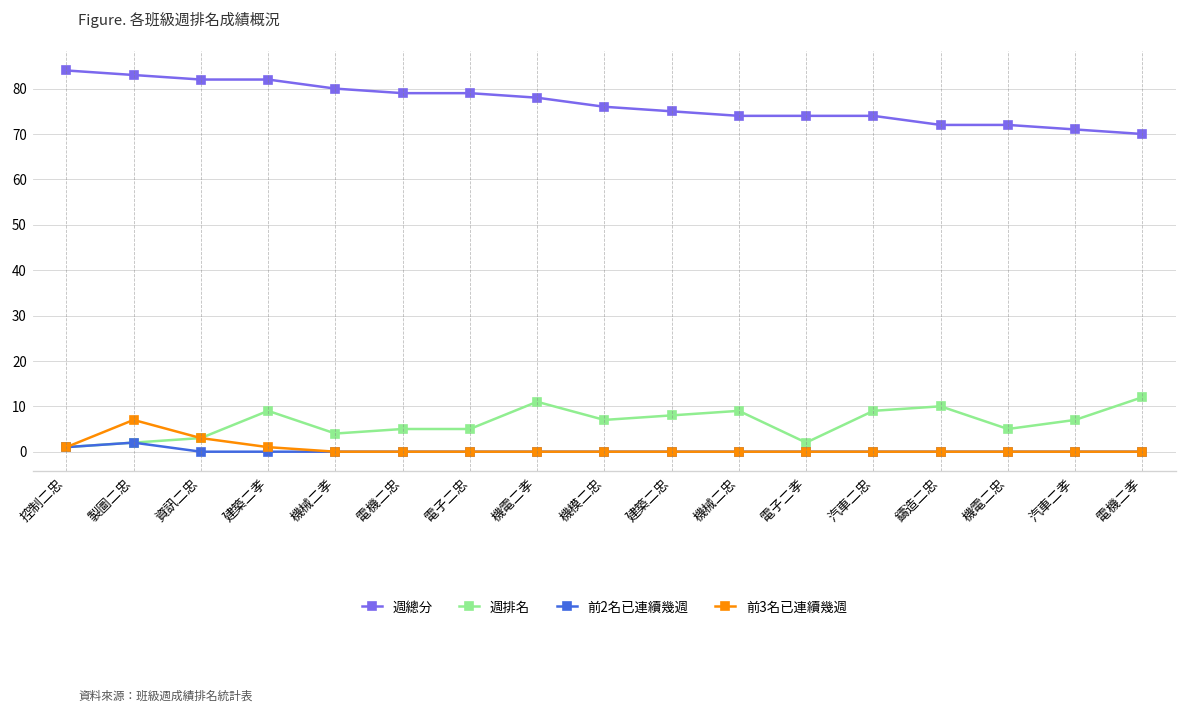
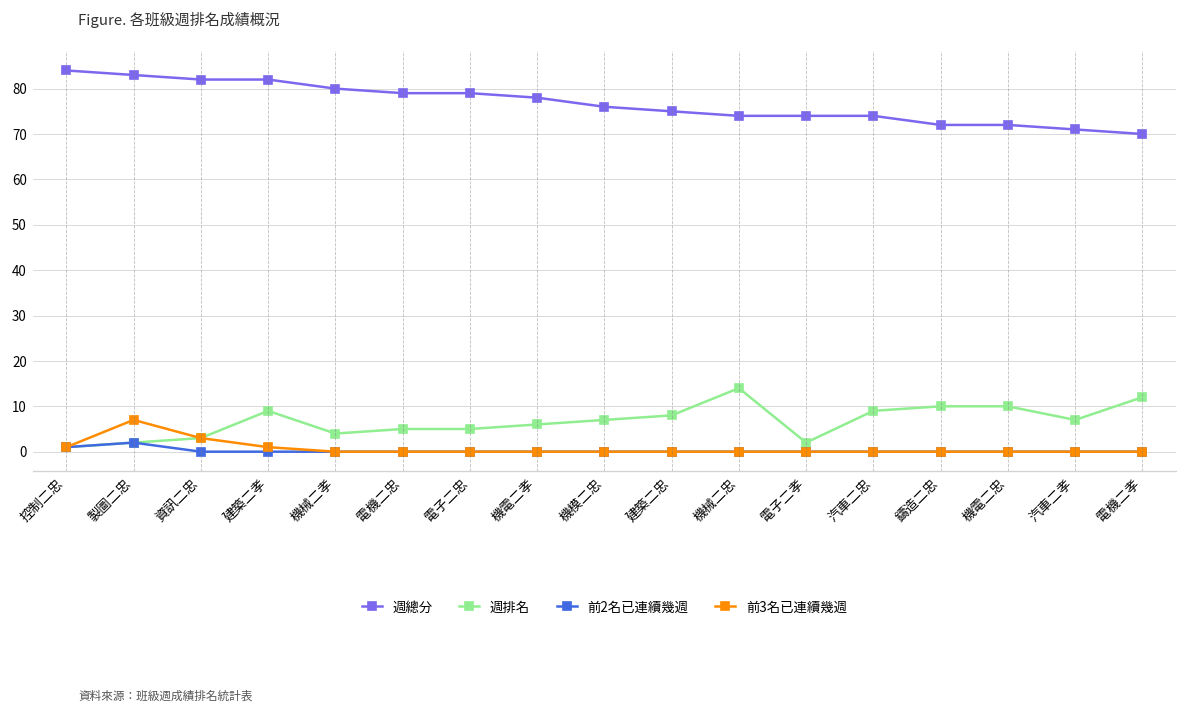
  {
    "週排名": {
      "建築二孝": 9,
      "機械二孝": 4,
      "電機二忠": 5,
      "電子二忠": 5,
-     "機電二孝": 11,
+     "機電二孝": 6,
      "機模二忠": 7,
      "建築二忠": 8,
-     "機械二忠": 9,
+     "機械二忠": 14,
      "電子二孝": 2,
      "汽車二忠": 9,
      "鑄造二忠": 10,
-     "機電二忠": 5,
+     "機電二忠": 10,
      "汽車二孝": 7,
      "電機二孝": 12
    },
    "前3名已連續幾週": {
      "製圖二忠": 7,
      "建築二孝": 1
    }
  }
